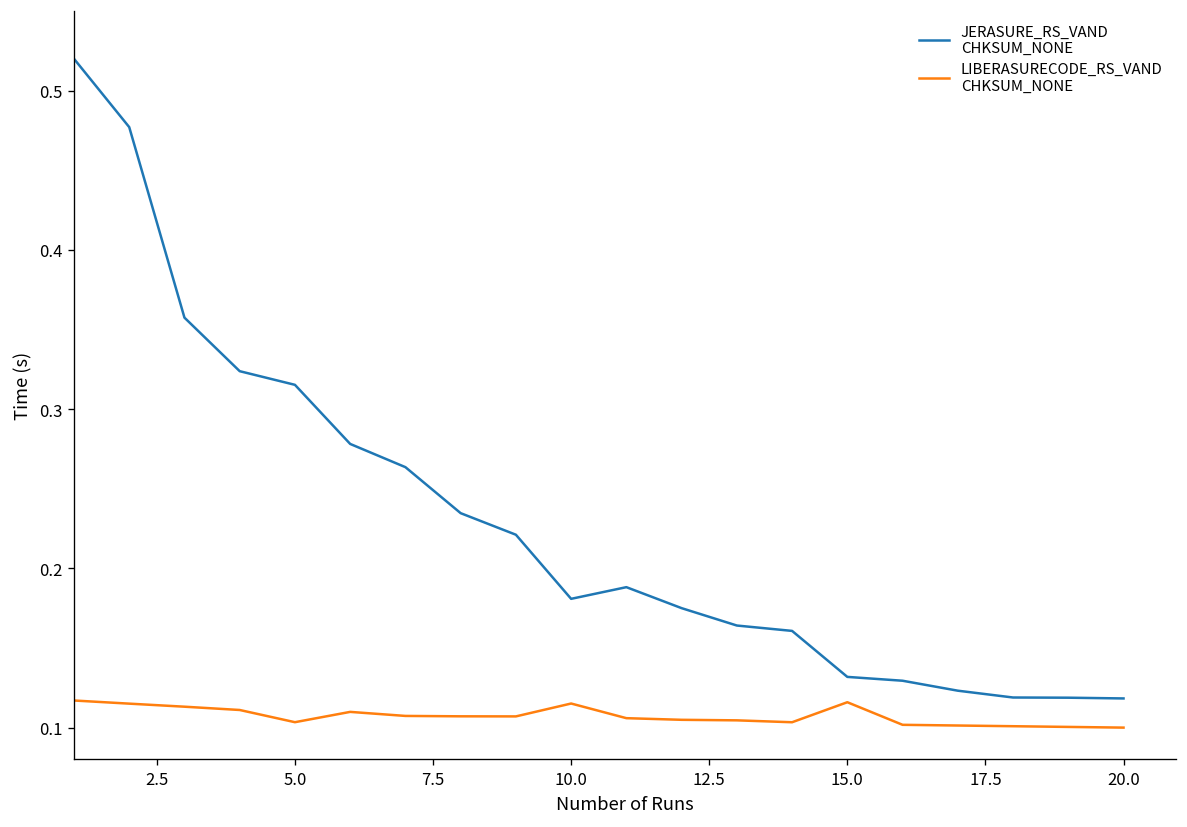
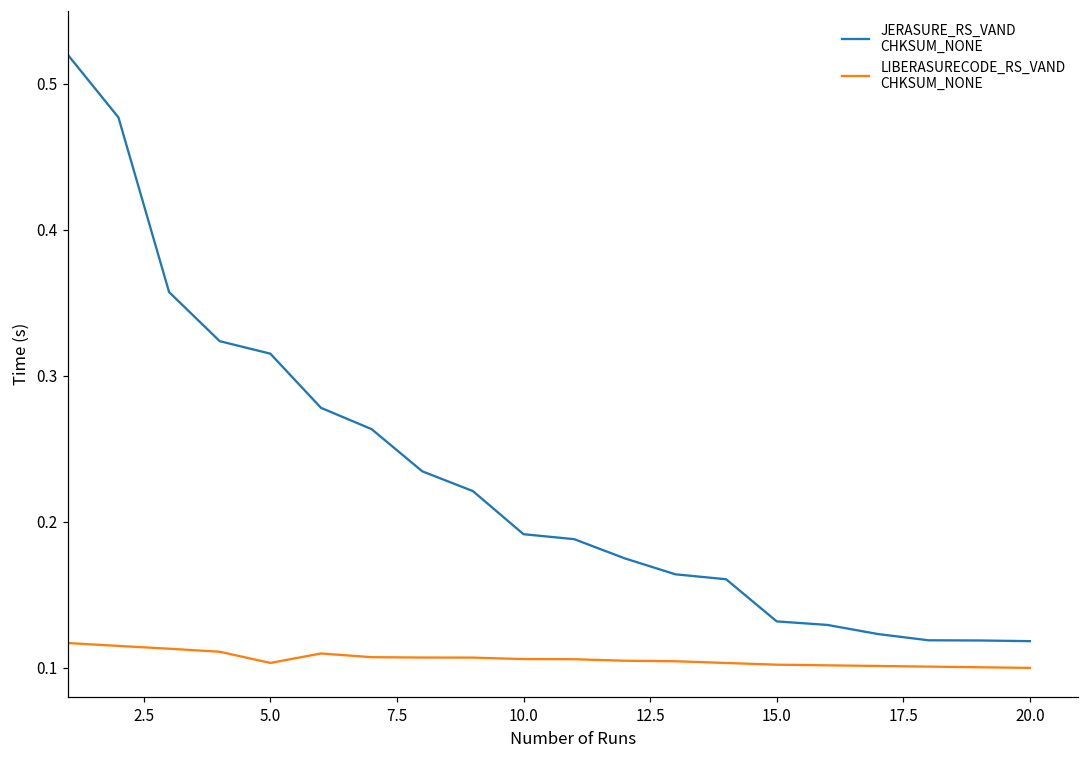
  {
    "JERASURE_RS_VAND CHKSUM_NONE": {
      "5.0": 0.315,
-     "10.0": 0.181,
+     "10.0": 0.192,
      "15.0": 0.132,
      "20.0": 0.118
    },
    "LIBERASURECODE_RS_VAND CHKSUM_NONE": {
      "5.0": 0.103,
-     "10.0": 0.115,
-     "15.0": 0.116,
+     "10.0": 0.106,
+     "15.0": 0.102,
      "20.0": 0.100
    }
  }
